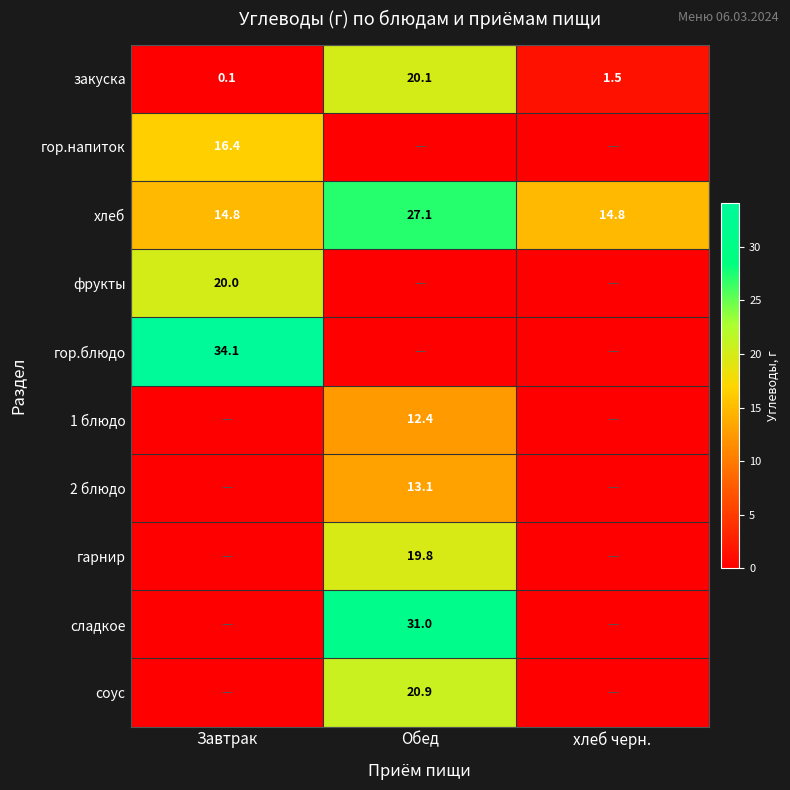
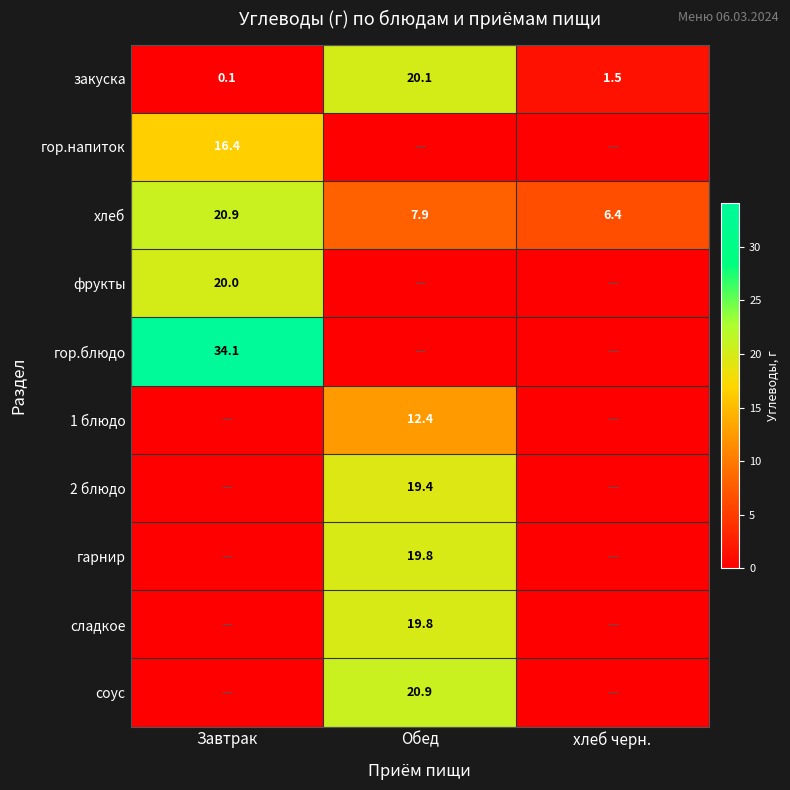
  {
    "закуска": {
      "Завтрак": 0.1,
      "Обед": 20.1,
      "хлеб черн.": 1.5
    },
    "гор.напиток": {
      "Завтрак": 16.4
    },
    "хлеб": {
-     "Завтрак": 14.8,
-     "Обед": 27.1,
-     "хлеб черн.": 14.8
+     "Завтрак": 20.9,
+     "Обед": 7.9,
+     "хлеб черн.": 6.4
    },
    "фрукты": {
      "Завтрак": 20.0
    },
    "гор.блюдо": {
      "Завтрак": 34.1
    },
    "1 блюдо": {
      "Обед": 12.4
    },
    "2 блюдо": {
-     "Обед": 13.1
+     "Обед": 19.4
    },
    "гарнир": {
      "Обед": 19.8
    },
    "сладкое": {
-     "Обед": 31.0
+     "Обед": 19.8
    },
    "соус": {
      "Обед": 20.9
    }
  }
